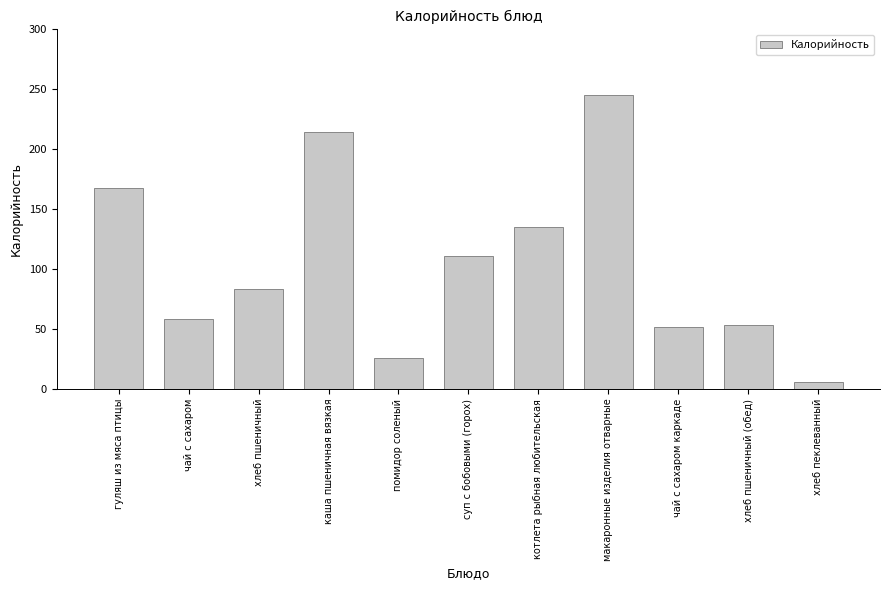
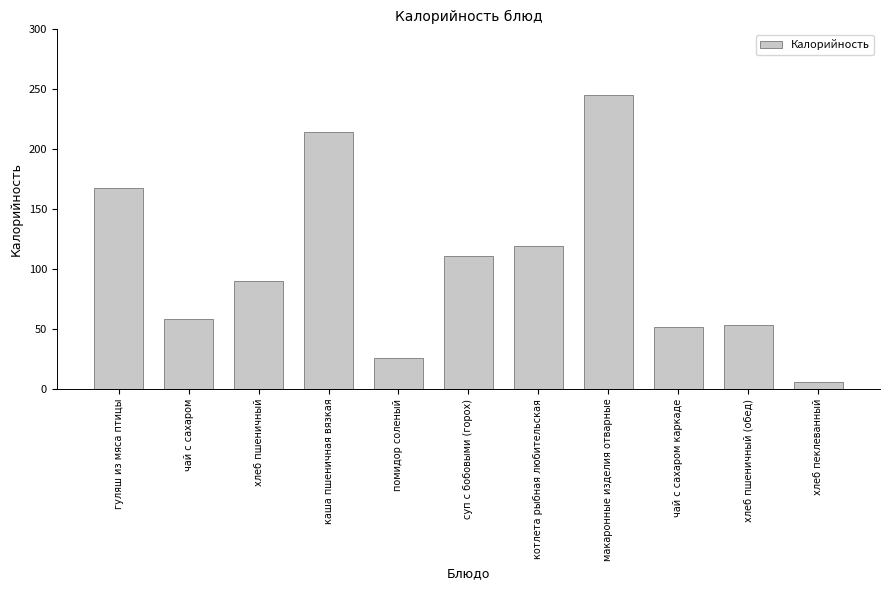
  {
    "гуляш из мяса птицы": 168,
    "чай с сахаром": 58,
-   "хлеб пшеничный": 83,
+   "хлеб пшеничный": 90,
    "каша пшеничная вязкая": 214,
    "помидор соленый": 26,
    "суп с бобовыми (горох)": 111,
-   "котлета рыбная любительская": 135,
+   "котлета рыбная любительская": 119,
    "макаронные изделия отварные": 245,
    "чай с сахаром каркаде": 52,
    "хлеб пшеничный (обед)": 53,
    "хлеб пеклеванный": 6
  }
